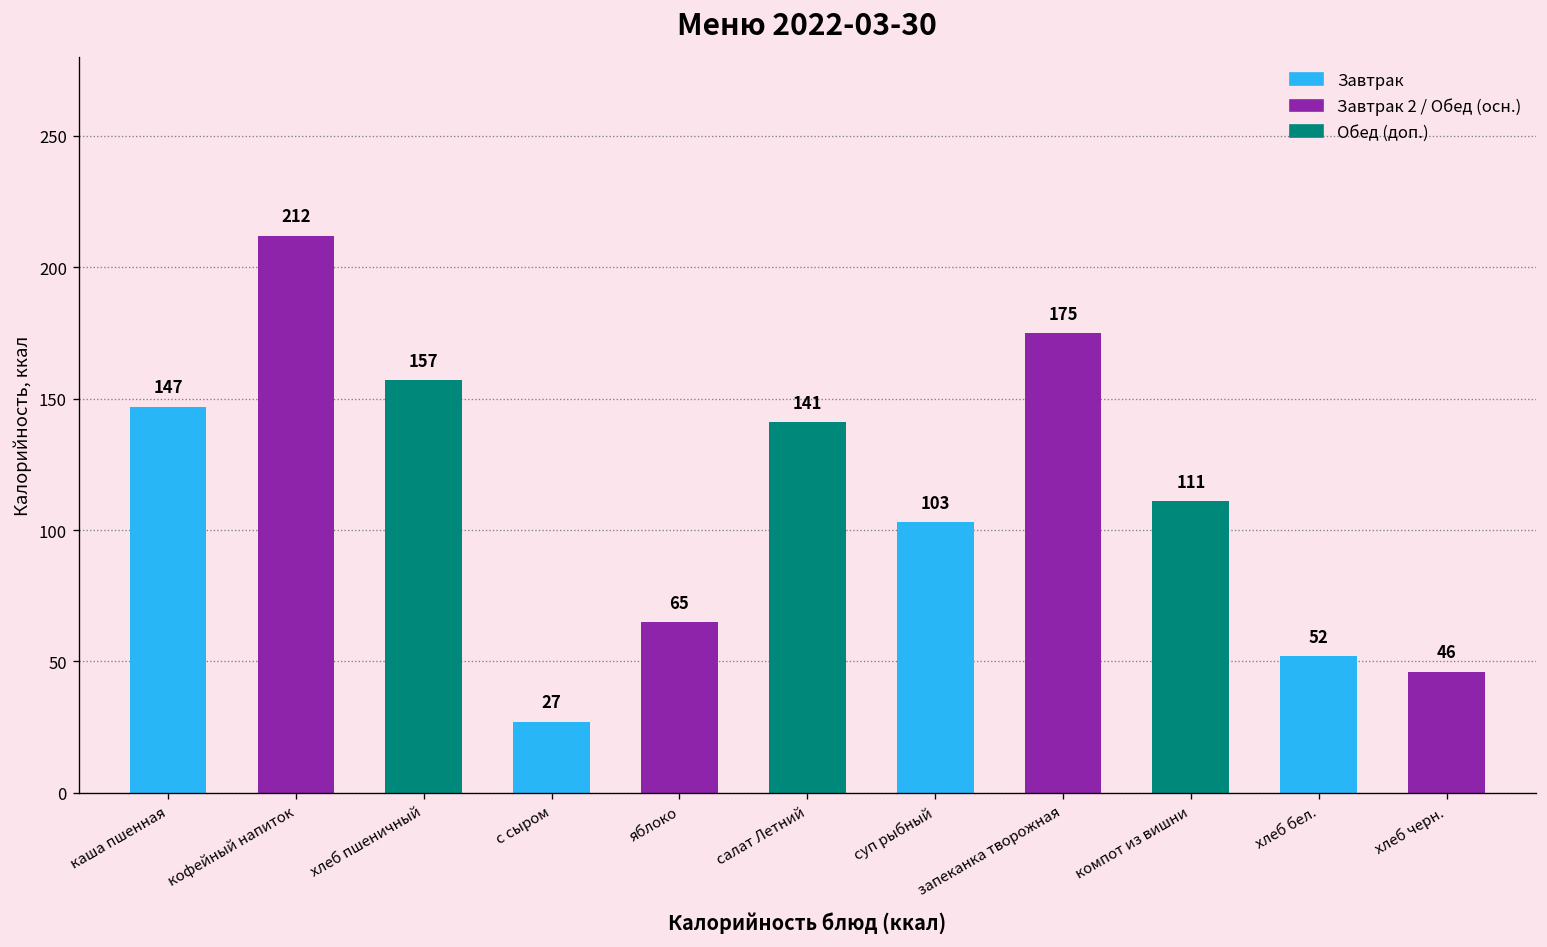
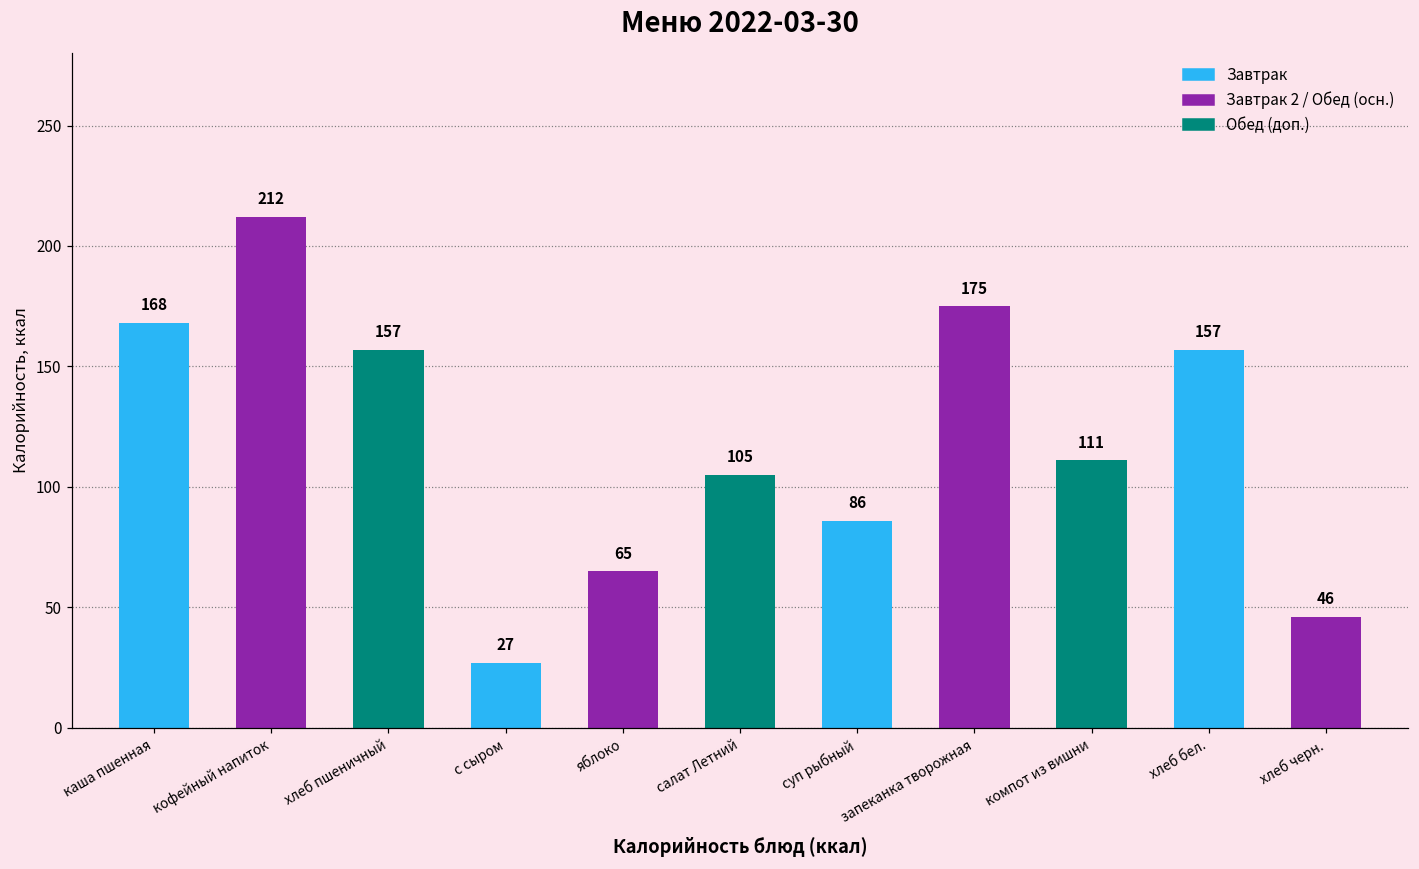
  {
-   "каша пшенная": 147,
+   "каша пшенная": 168,
    "кофейный напиток": 212,
    "хлеб пшеничный": 157,
    "с сыром": 27,
    "яблоко": 65,
-   "салат Летний": 141,
-   "суп рыбный": 103,
+   "салат Летний": 105,
+   "суп рыбный": 86,
    "запеканка творожная": 175,
    "компот из вишни": 111,
-   "хлеб бел.": 52,
+   "хлеб бел.": 157,
    "хлеб черн.": 46
  }
